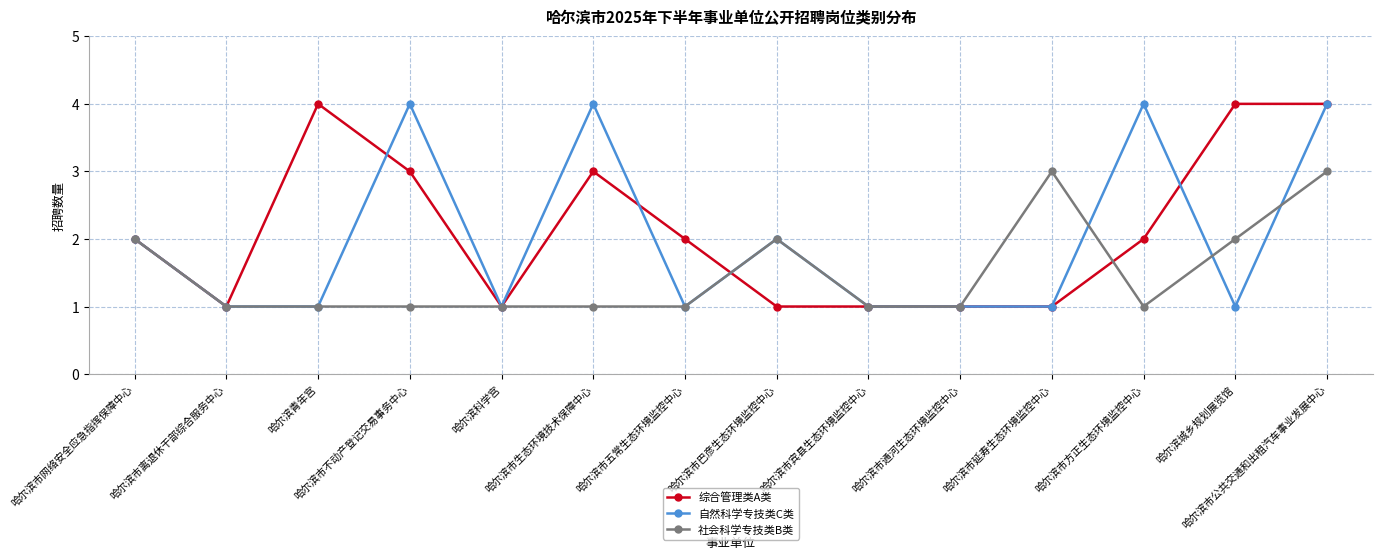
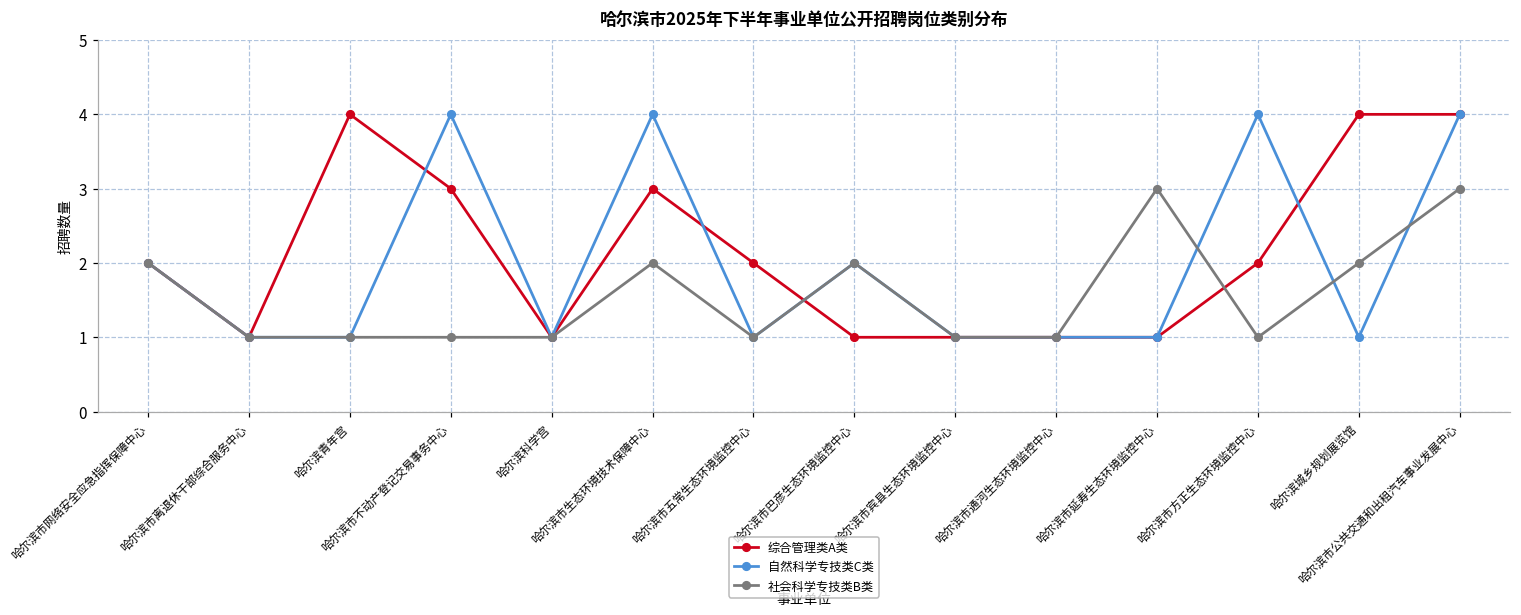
  {
    "综合管理类A类": {
      "哈尔滨青年宫": 4,
      "哈尔滨市不动产登记交易事务中心": 3,
      "哈尔滨市生态环境技术保障中心": 3,
      "哈尔滨市五常生态环境监控中心": 2,
      "哈尔滨市巴彦生态环境监控中心": 1,
      "哈尔滨市方正生态环境监控中心": 2,
      "哈尔滨城乡规划展览馆": 4
    },
    "自然科学专技类C类": {
      "哈尔滨市不动产登记交易事务中心": 4,
      "哈尔滨市生态环境技术保障中心": 4,
      "哈尔滨市方正生态环境监控中心": 4,
      "哈尔滨城乡规划展览馆": 1
    },
    "社会科学专技类B类": {
      "哈尔滨市不动产登记交易事务中心": 1,
-     "哈尔滨市生态环境技术保障中心": 1,
+     "哈尔滨市生态环境技术保障中心": 2,
      "哈尔滨市延寿生态环境监控中心": 3,
      "哈尔滨市方正生态环境监控中心": 1,
      "哈尔滨城乡规划展览馆": 2,
      "哈尔滨市公共交通和出租汽车事业发展中心": 3
    }
  }
